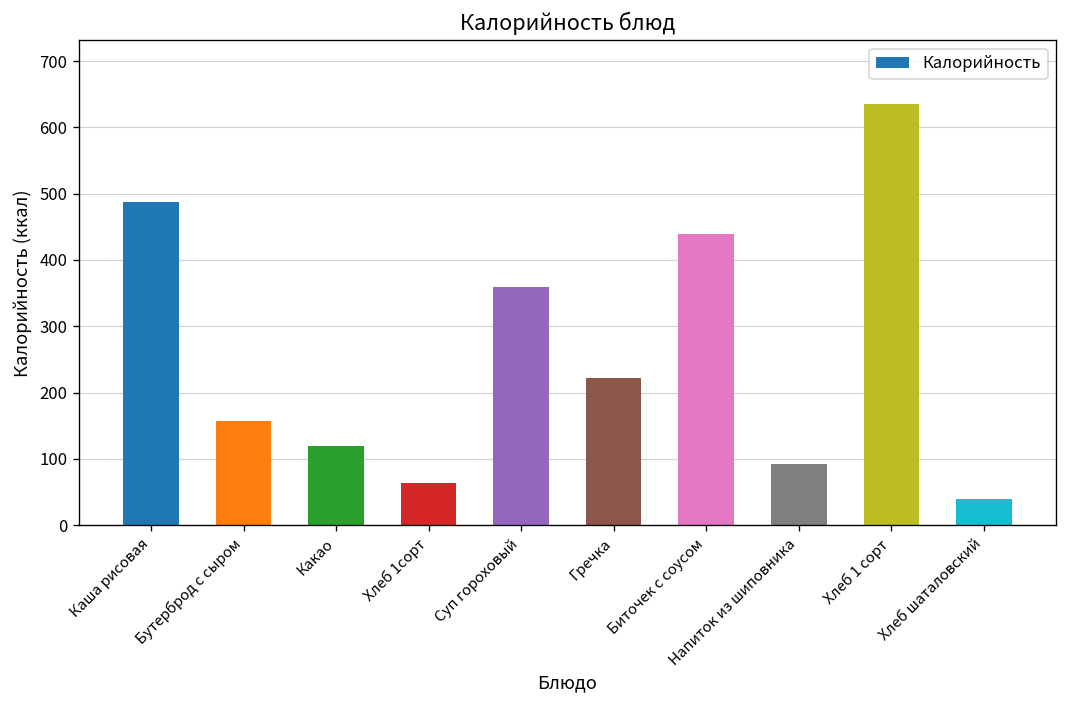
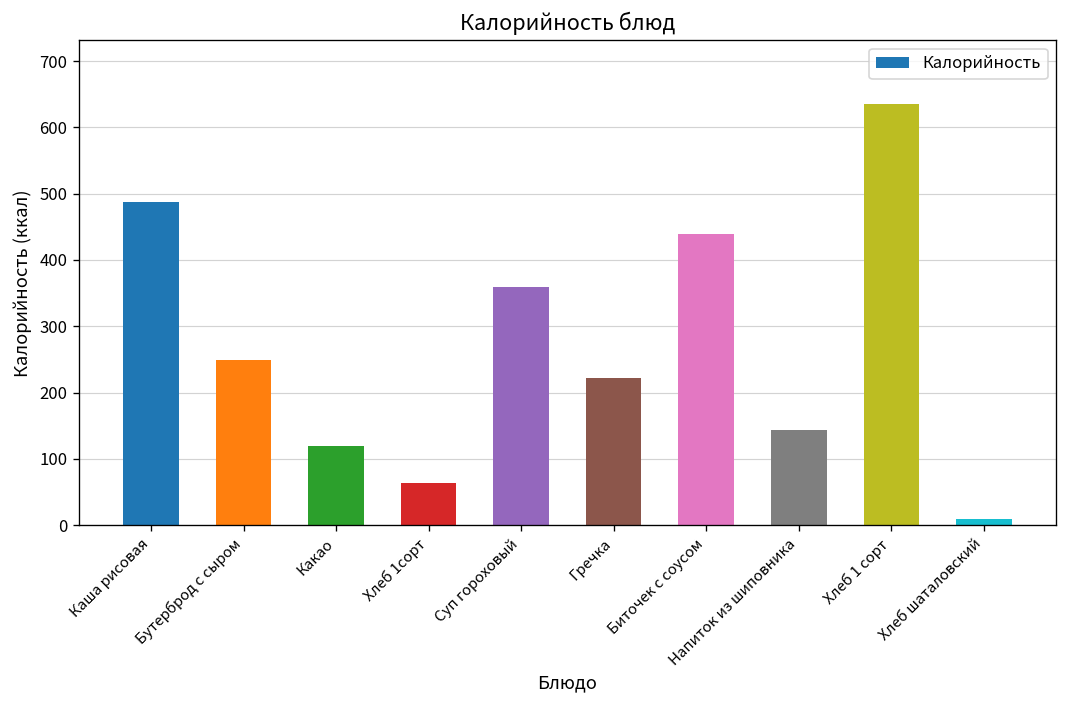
  {
    "Каша рисовая": 490,
-   "Бутерброд с сыром": 160,
+   "Бутерброд с сыром": 250,
    "Какао": 120,
    "Хлеб 1сорт": 60,
    "Суп гороховый": 360,
    "Гречка": 220,
    "Биточек с соусом": 440,
-   "Напиток из шиповника": 90,
+   "Напиток из шиповника": 140,
    "Хлеб 1 сорт": 640,
-   "Хлеб шаталовский": 40
+   "Хлеб шаталовский": 10
  }
